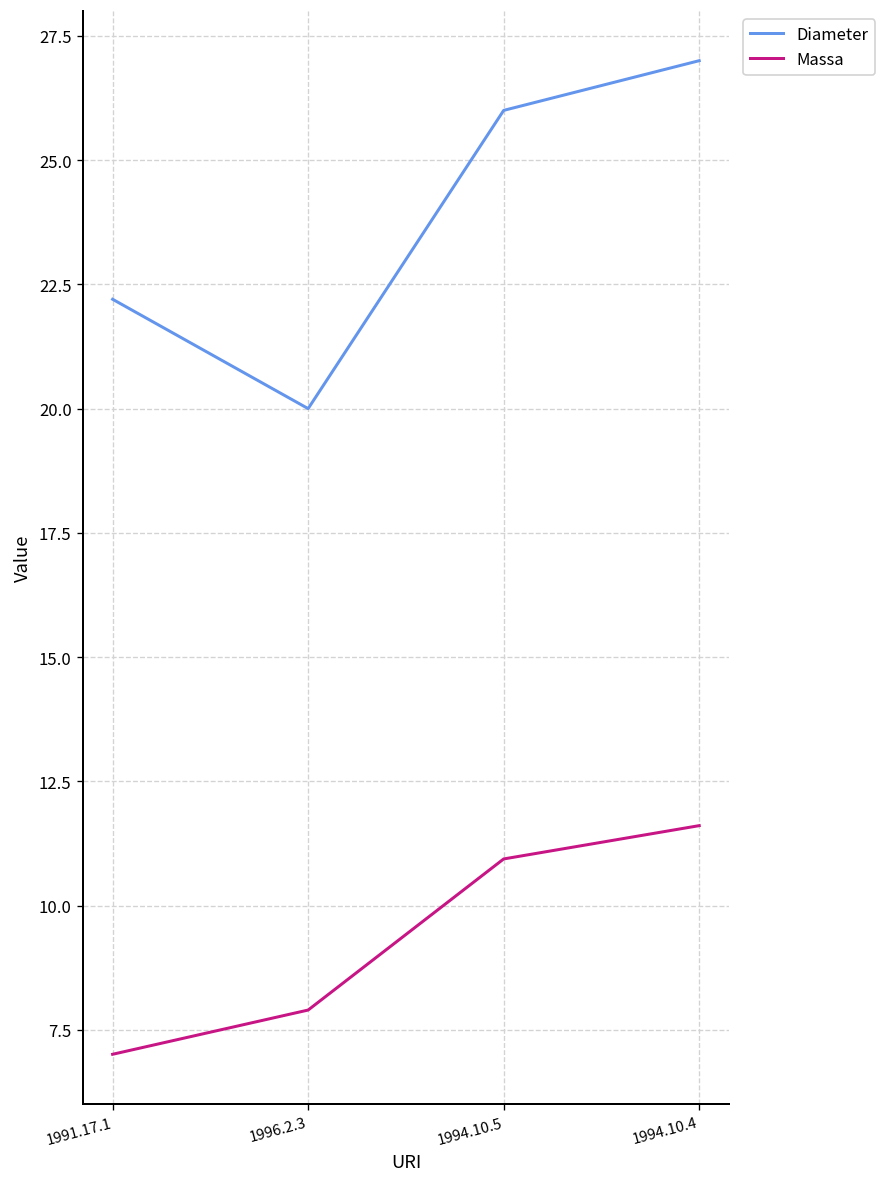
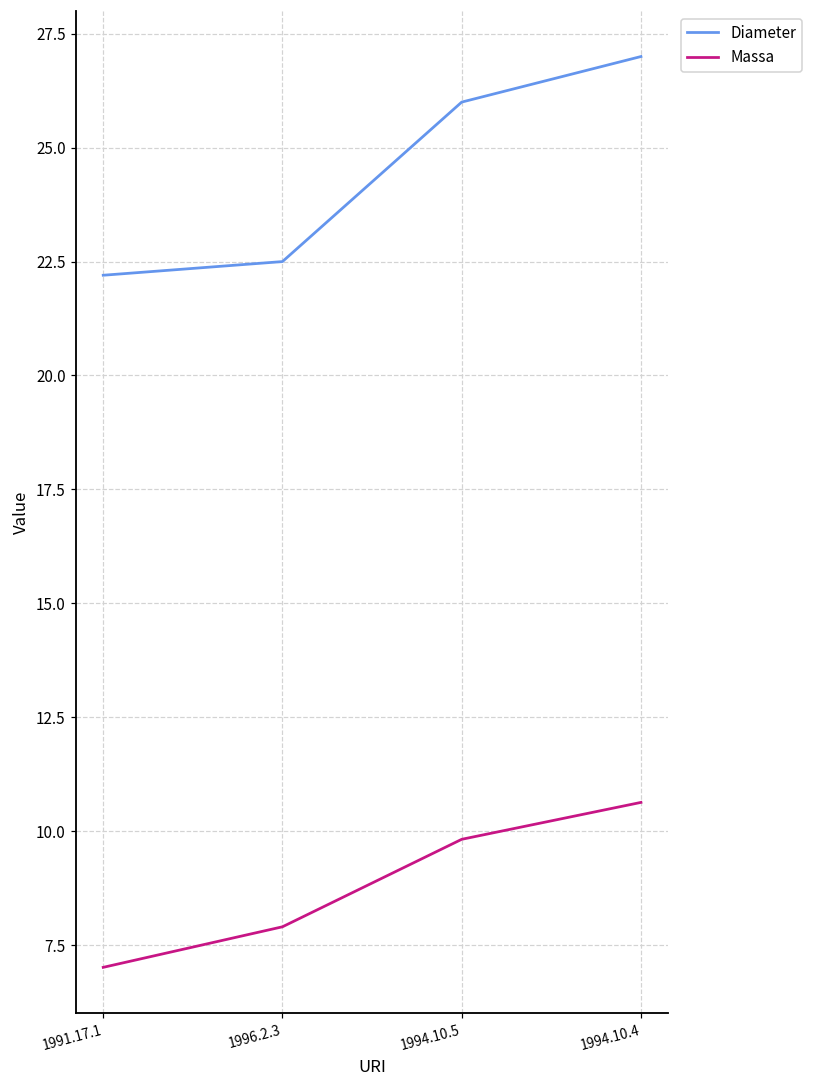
  {
    "Diameter": {
      "1991.17.1": 22.2,
-     "1996.2.3": 20.0,
+     "1996.2.3": 22.5,
      "1994.10.5": 26.0,
      "1994.10.4": 27.0
    },
    "Massa": {
      "1991.17.1": 7.0,
      "1996.2.3": 7.9,
-     "1994.10.5": 10.9,
-     "1994.10.4": 11.6
+     "1994.10.5": 9.8,
+     "1994.10.4": 10.6
    }
  }
